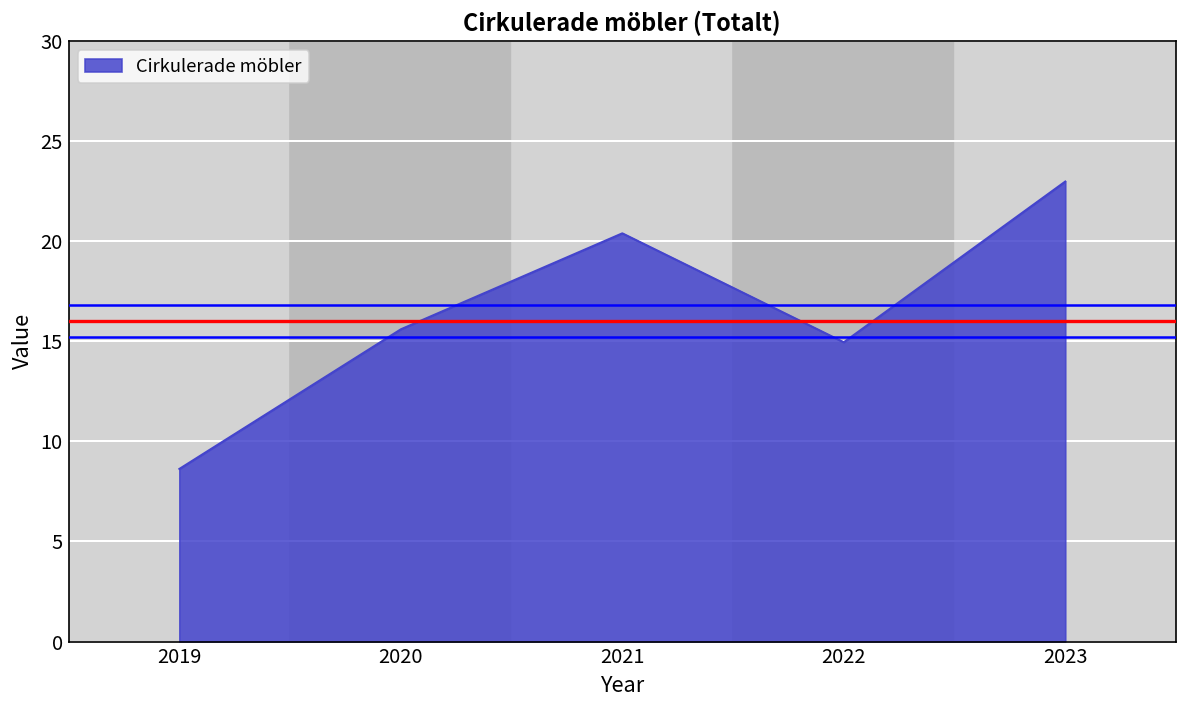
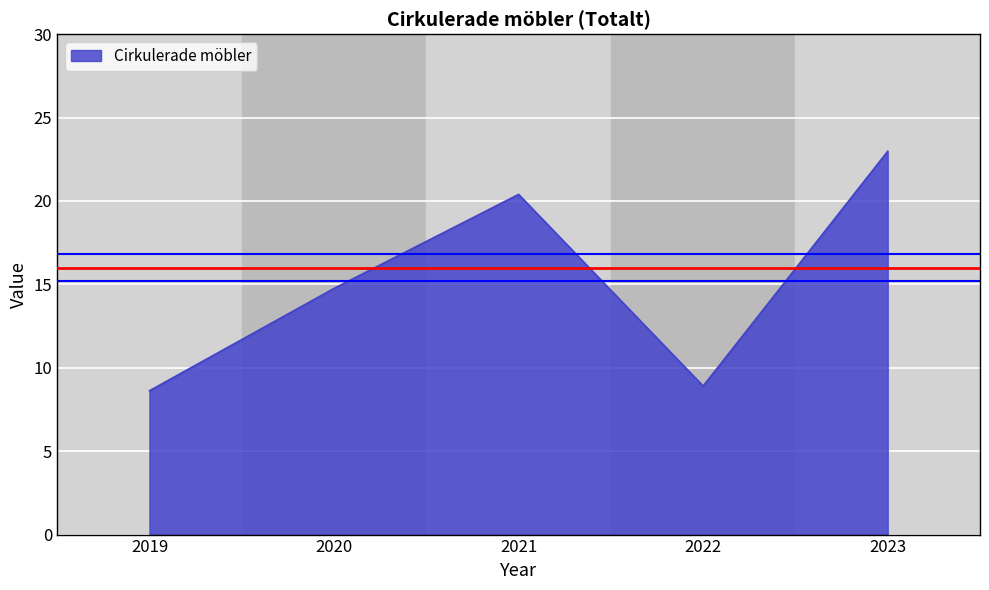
  {
    "2019": 8.6,
-   "2020": 15.6,
+   "2020": 14.8,
    "2021": 20.4,
-   "2022": 15.0,
+   "2022": 8.9,
    "2023": 23.0
  }
